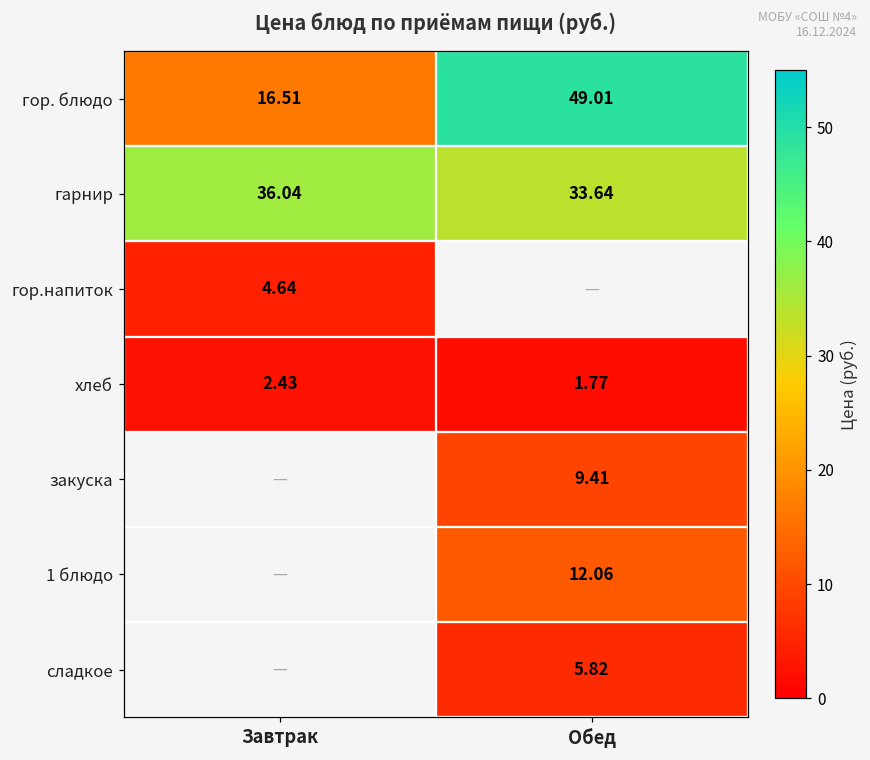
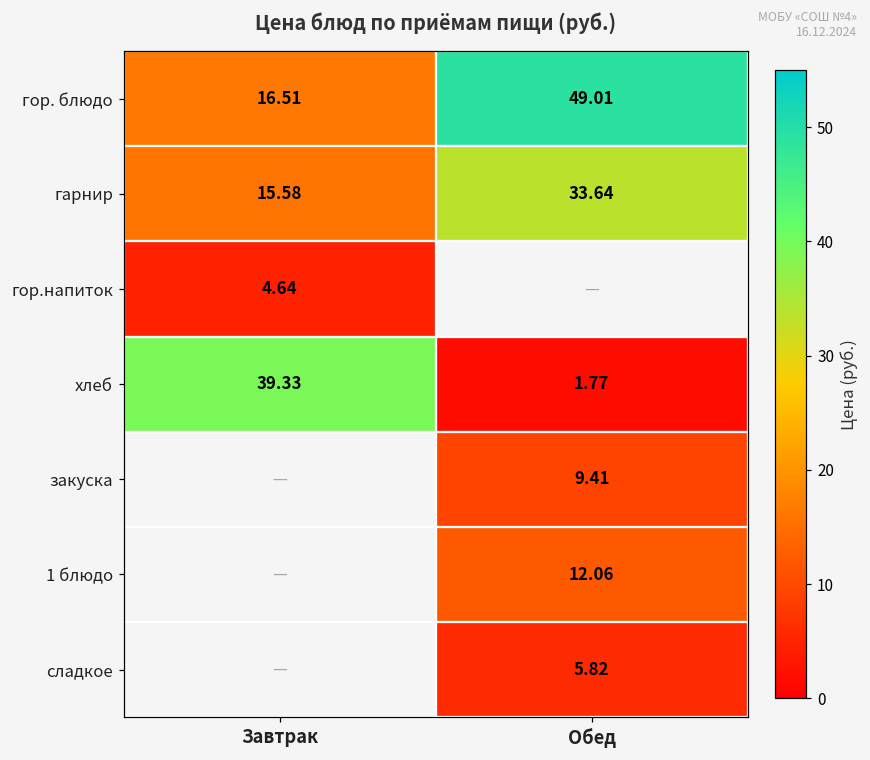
  {
    "гор. блюдо": {
      "Завтрак": 16.51,
      "Обед": 49.01
    },
    "гарнир": {
-     "Завтрак": 36.04,
+     "Завтрак": 15.58,
      "Обед": 33.64
    },
    "гор.напиток": {
      "Завтрак": 4.64
    },
    "хлеб": {
-     "Завтрак": 2.43,
+     "Завтрак": 39.33,
      "Обед": 1.77
    },
    "закуска": {
      "Обед": 9.41
    },
    "1 блюдо": {
      "Обед": 12.06
    },
    "сладкое": {
      "Обед": 5.82
    }
  }
